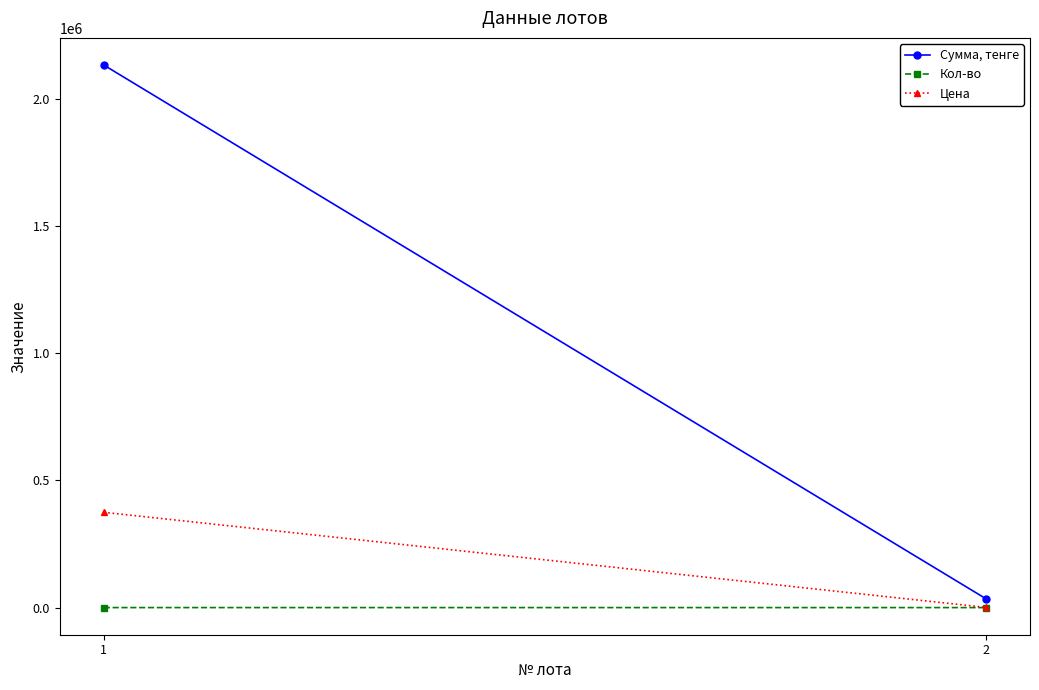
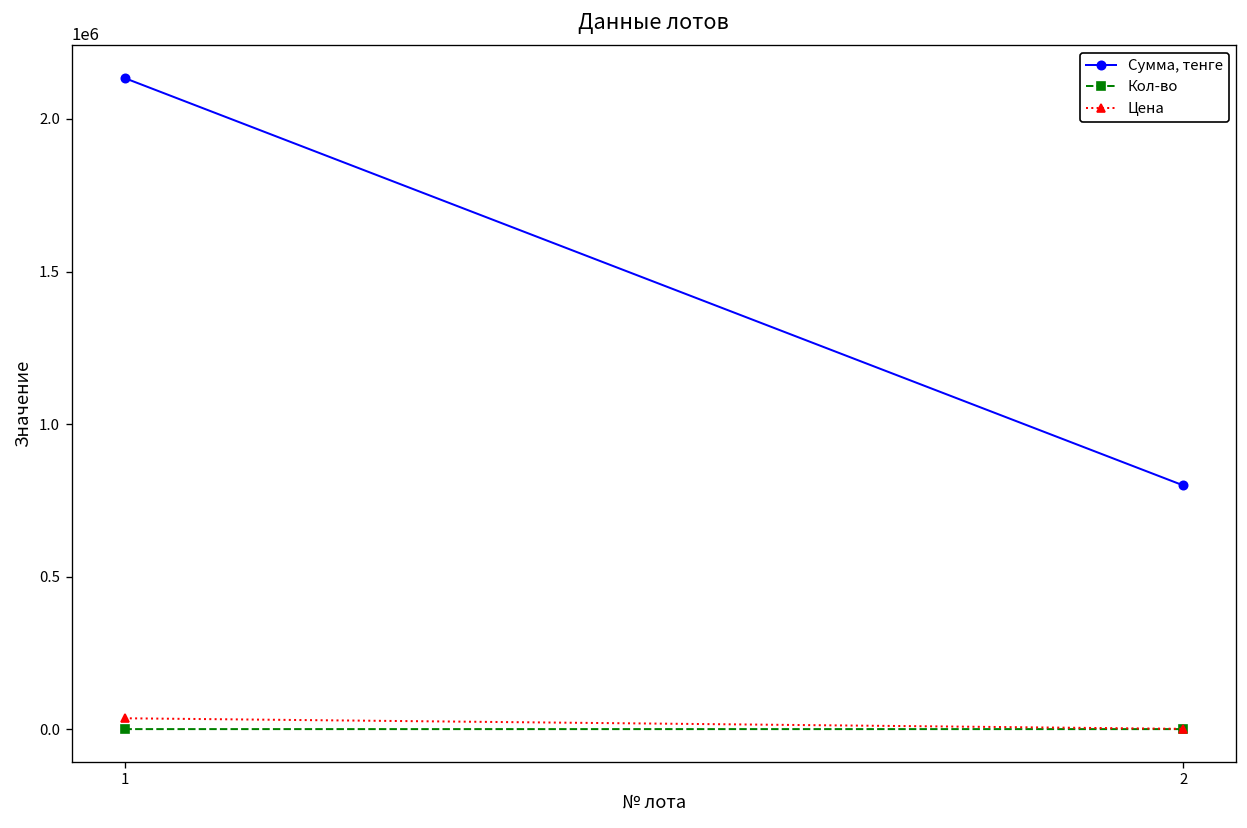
  {
    "Сумма, тенге": {
      "1": 2130000,
-     "2": 30000
+     "2": 800000
    },
    "Кол-во": {
      "1": 0
    },
    "Цена": {
-     "1": 370000
+     "1": 40000
    }
  }
